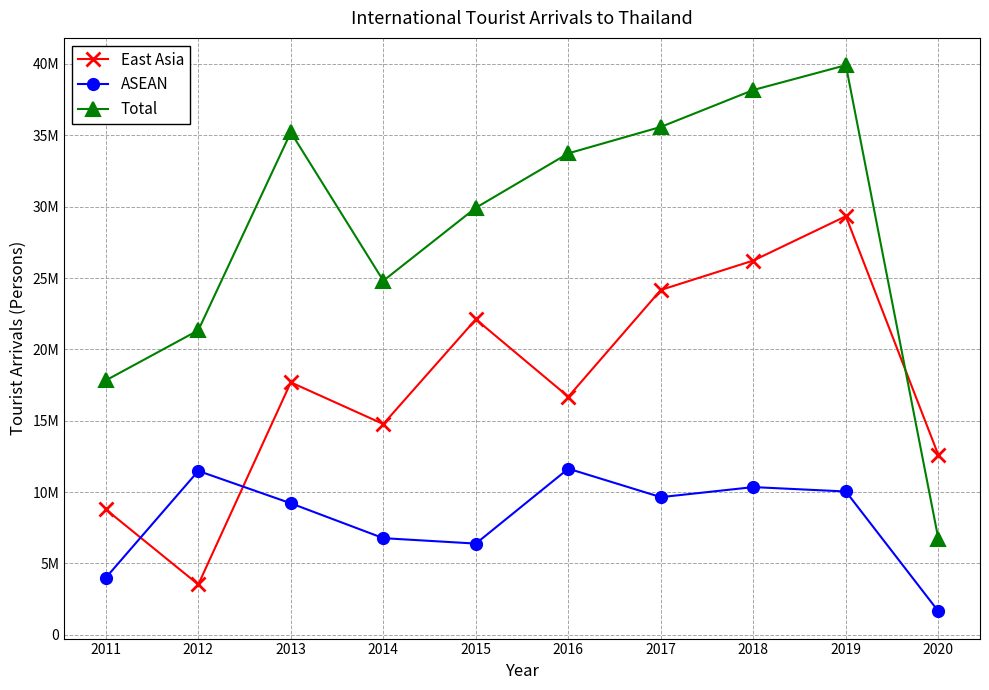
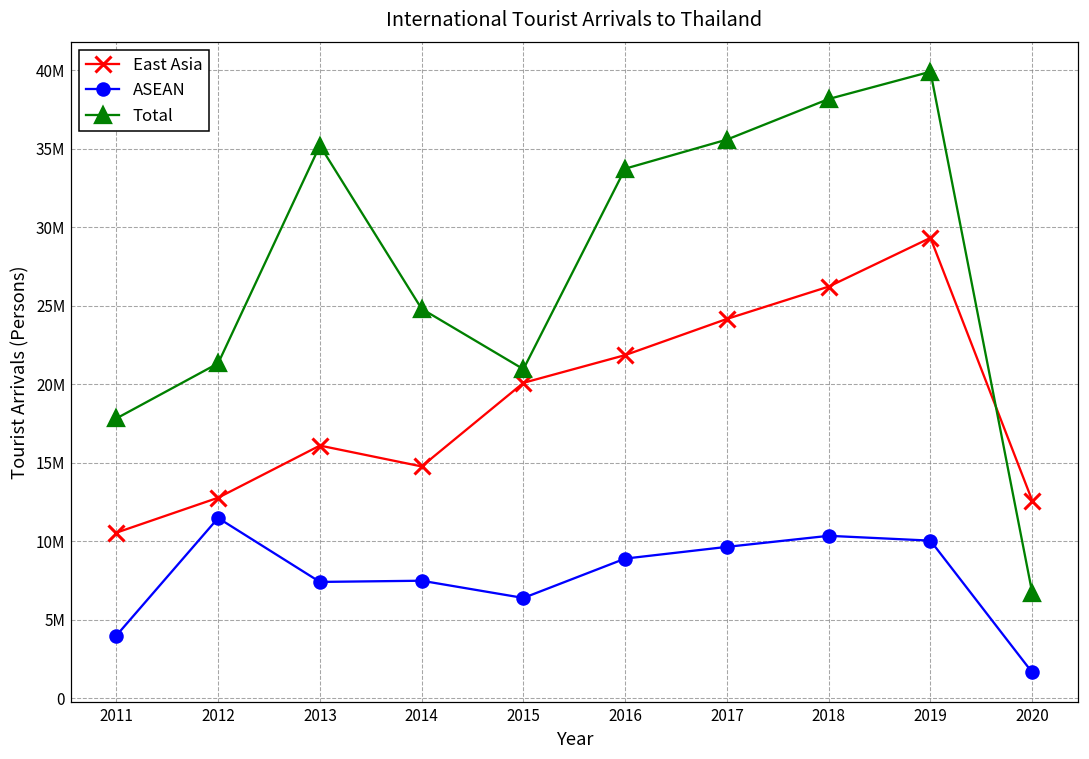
  {
    "East Asia": {
-     "2011": 8800000,
-     "2012": 3500000,
-     "2013": 17700000,
+     "2011": 10500000,
+     "2012": 12800000,
+     "2013": 16100000,
      "2014": 14800000,
-     "2015": 22100000,
-     "2016": 16700000,
+     "2015": 20100000,
+     "2016": 21900000,
      "2017": 24200000,
      "2018": 26200000,
      "2019": 29300000,
      "2020": 12600000
    },
    "ASEAN": {
      "2011": 4000000,
      "2012": 11500000,
-     "2013": 9200000,
-     "2014": 6800000,
+     "2013": 7400000,
+     "2014": 7500000,
      "2015": 6400000,
-     "2016": 11600000,
+     "2016": 8900000,
      "2017": 9600000,
      "2018": 10300000,
      "2019": 10000000,
      "2020": 1600000
    },
    "Total": {
      "2011": 17800000,
      "2012": 21300000,
      "2013": 35200000,
      "2014": 24800000,
-     "2015": 29900000,
+     "2015": 21000000,
      "2016": 33700000,
      "2017": 35600000,
      "2018": 38200000,
      "2019": 39900000,
      "2020": 6700000
    }
  }
